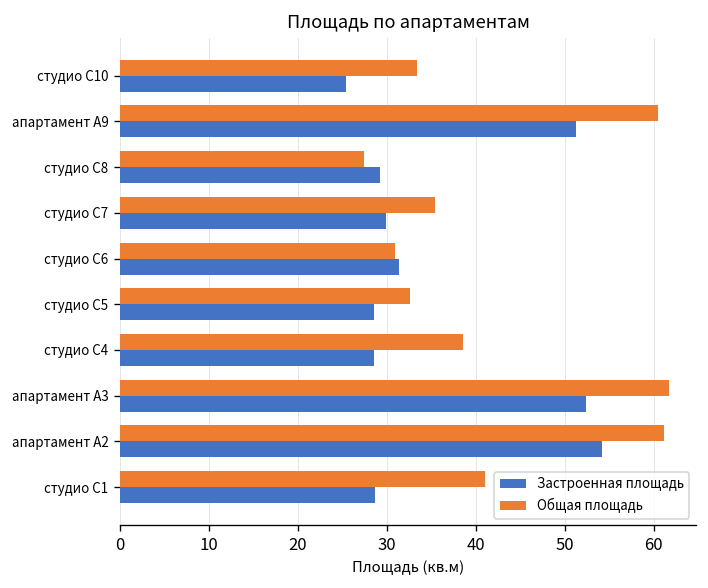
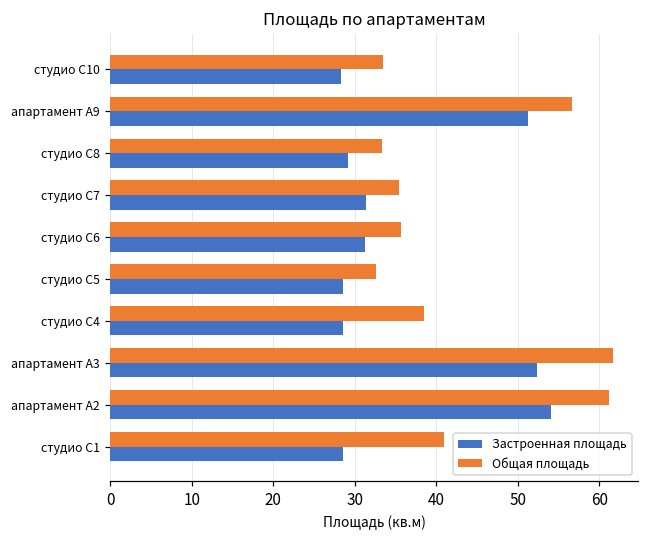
  {
    "Застроенная площадь": {
-     "студио C10": 25,
+     "студио C10": 28,
      "апартамент А9": 51,
      "студио C8": 29,
-     "студио C7": 30,
+     "студио C7": 31,
      "студио C6": 31,
      "студио C5": 29,
      "студио C4": 29,
      "апартамент А3": 52,
      "апартамент А2": 54,
      "студио C1": 29
    },
    "Общая площадь": {
      "студио C10": 33,
-     "апартамент А9": 61,
-     "студио C8": 27,
+     "апартамент А9": 57,
+     "студио C8": 33,
      "студио C7": 35,
-     "студио C6": 31,
+     "студио C6": 36,
      "студио C5": 33,
      "студио C4": 39,
      "апартамент А3": 62,
      "апартамент А2": 61,
      "студио C1": 41
    }
  }
